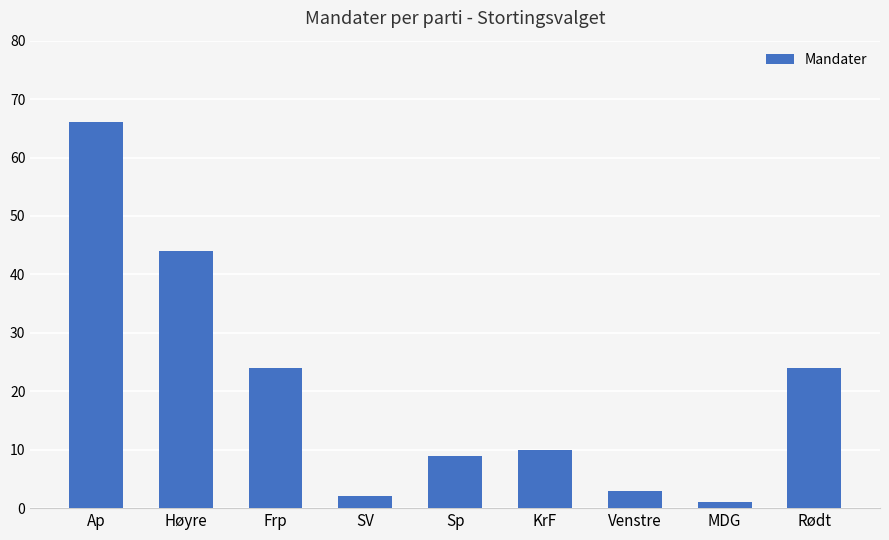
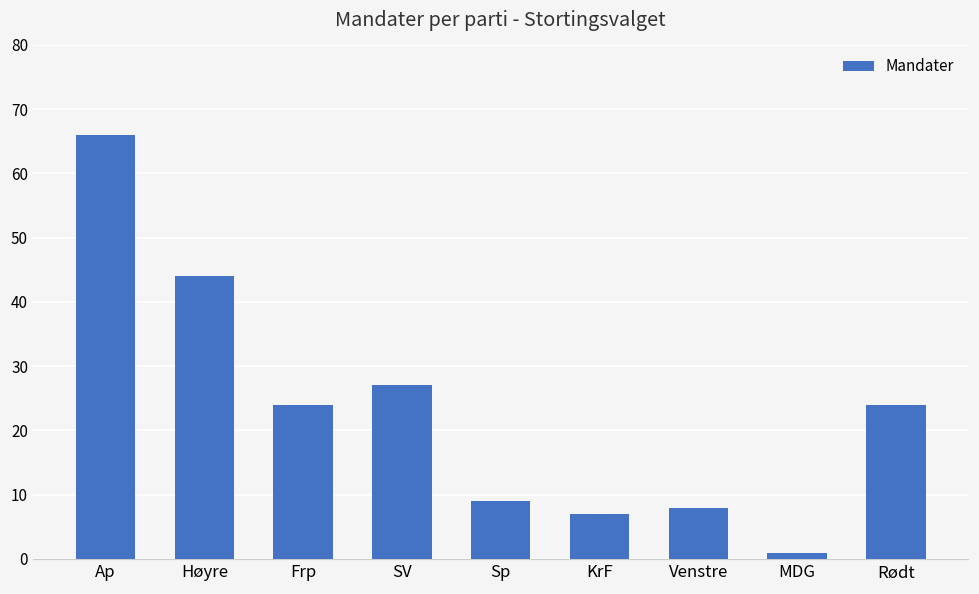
  {
    "Ap": 66,
    "Høyre": 44,
    "Frp": 24,
-   "SV": 2,
+   "SV": 27,
    "Sp": 9,
-   "KrF": 10,
-   "Venstre": 3,
+   "KrF": 7,
+   "Venstre": 8,
    "MDG": 1,
    "Rødt": 24
  }
